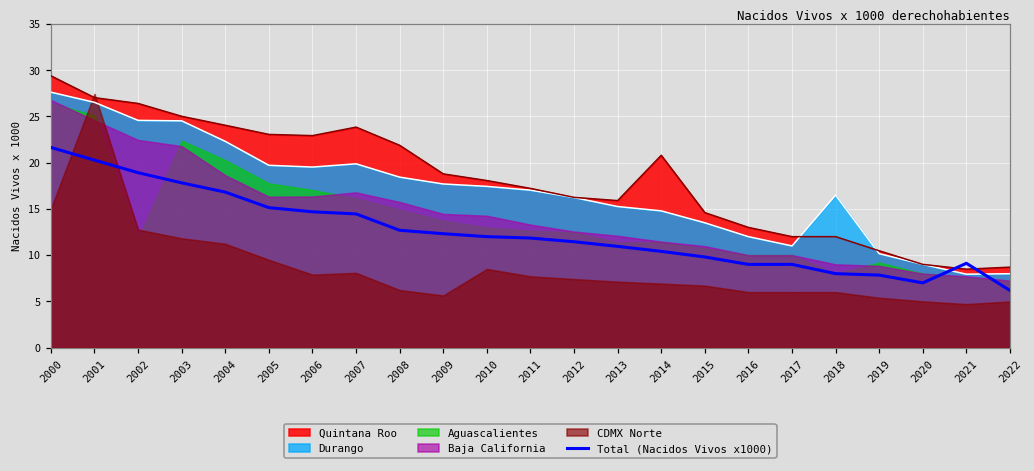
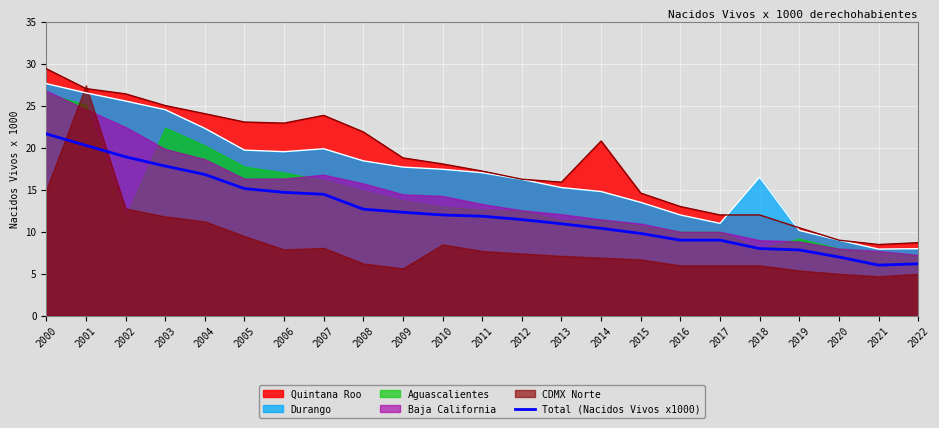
  {
    "Total (Nacidos Vivos x1000)": {
      "2000": 22,
      "2001": 20,
      "2002": 19,
      "2003": 18,
      "2004": 17,
      "2005": 15,
      "2006": 15,
      "2007": 14,
      "2008": 13,
      "2009": 12,
      "2010": 12,
      "2011": 12,
      "2012": 11,
      "2013": 11,
      "2014": 10,
      "2015": 10,
      "2016": 9,
      "2017": 9,
      "2019": 8,
      "2020": 7,
-     "2021": 9,
+     "2021": 6,
      "2022": 6
    },
    "Quintana Roo": {
      "2000": 29,
      "2001": 27,
      "2002": 26,
      "2003": 25,
      "2004": 24,
      "2005": 23,
      "2006": 23,
      "2007": 24,
      "2008": 22,
      "2009": 19,
      "2010": 18,
      "2013": 16,
      "2014": 21,
      "2015": 15,
      "2016": 13,
      "2017": 12,
      "2018": 12,
      "2019": 10,
      "2021": 8,
      "2022": 9
    },
    "Durango": {
      "2000": 28,
      "2001": 27,
-     "2002": 25,
+     "2002": 26,
      "2003": 25,
      "2004": 22,
      "2005": 20,
      "2006": 20,
      "2007": 20,
      "2008": 18,
      "2009": 18,
      "2010": 17,
      "2013": 15,
      "2014": 15,
      "2015": 14,
      "2016": 12,
      "2017": 11,
      "2018": 17,
      "2019": 10,
      "2022": 8
    },
    "Aguascalientes": {
      "2000": 26,
      "2001": 25,
      "2002": 12,
      "2003": 22,
      "2004": 20,
      "2005": 18,
      "2006": 17,
      "2007": 16,
      "2008": 15,
      "2009": 14,
      "2010": 13,
      "2011": 13,
      "2013": 11,
      "2019": 9
    },
    "Baja California": {
      "2000": 27,
      "2001": 25,
      "2002": 22,
-     "2003": 22,
+     "2003": 20,
      "2004": 19,
      "2005": 16,
      "2006": 16,
      "2007": 17,
      "2008": 16,
      "2009": 14,
      "2010": 14,
      "2011": 13,
      "2013": 12,
      "2018": 9,
      "2019": 9
    },
    "CDMX Norte": {
      "2000": 15,
      "2001": 27,
      "2002": 13,
      "2003": 12,
      "2004": 11,
      "2005": 9,
      "2006": 8,
      "2007": 8,
      "2008": 6,
      "2009": 6,
      "2010": 9,
      "2011": 8,
      "2012": 7,
      "2013": 7,
      "2014": 7,
      "2015": 7,
      "2016": 6,
      "2017": 6,
      "2018": 6,
      "2019": 5,
      "2020": 5,
      "2021": 5,
      "2022": 5
    }
  }
